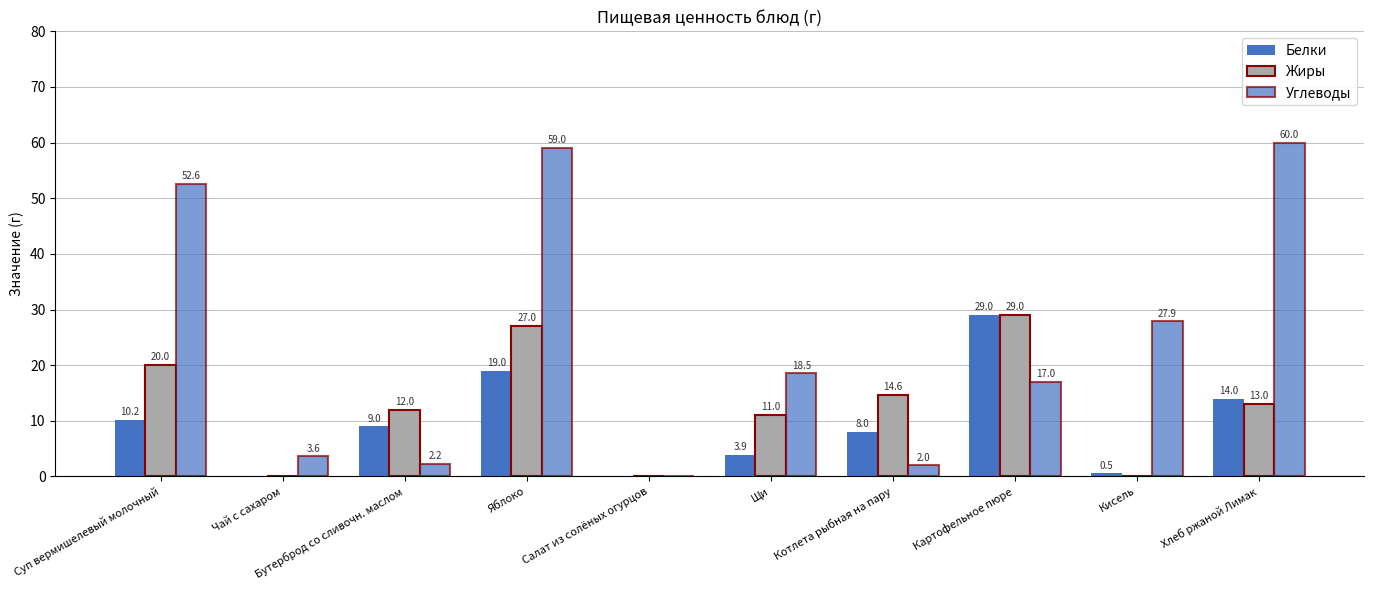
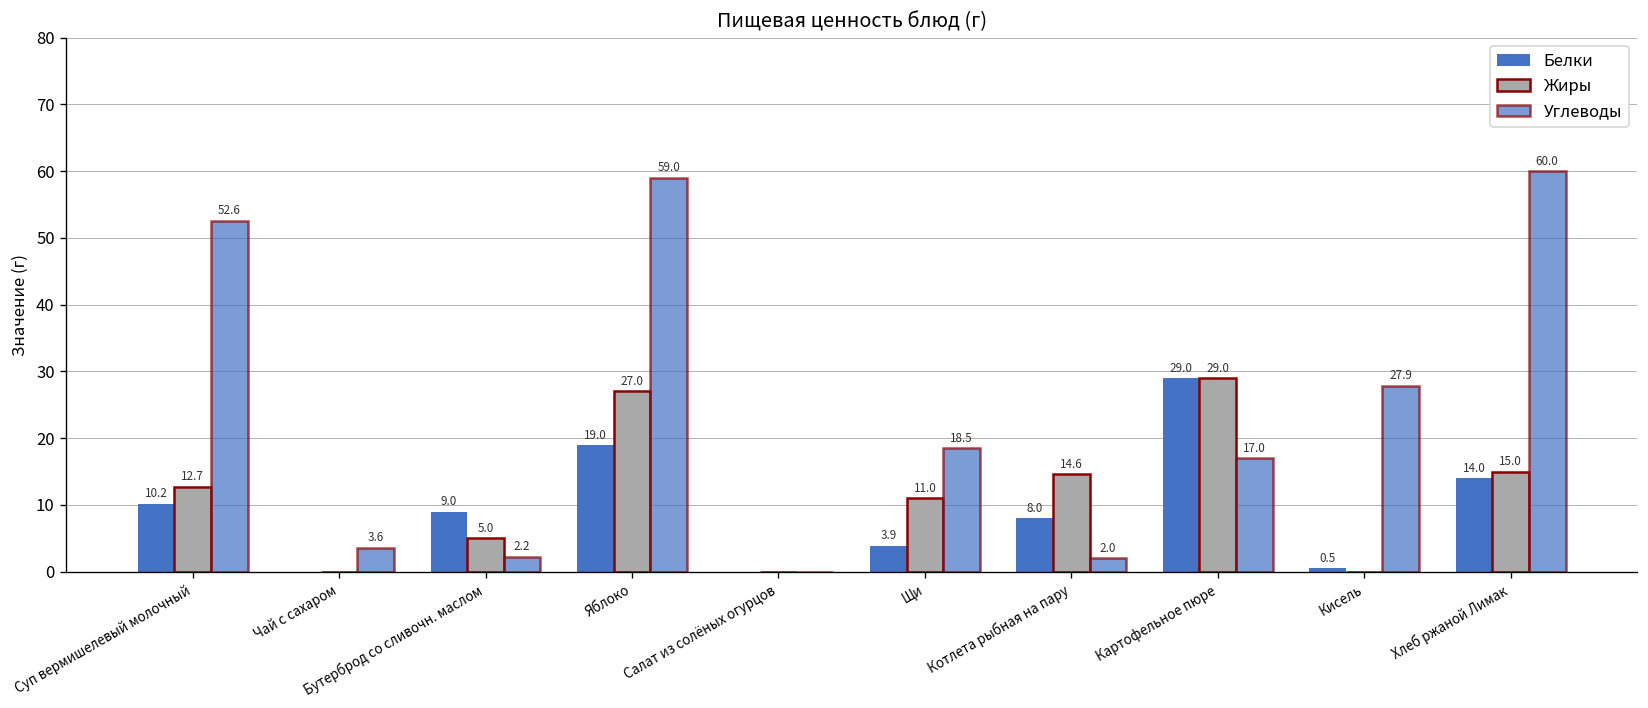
  {
    "Жиры": {
-     "Суп вермишелевый молочный": 20.0,
-     "Бутерброд со сливочн. маслом": 12.0,
+     "Суп вермишелевый молочный": 12.7,
+     "Бутерброд со сливочн. маслом": 5.0,
      "Яблоко": 27.0,
      "Щи": 11.0,
      "Котлета рыбная на пару": 14.6,
      "Картофельное пюре": 29.0,
-     "Хлеб ржаной Лимак": 13.0
+     "Хлеб ржаной Лимак": 15.0
    }
  }
